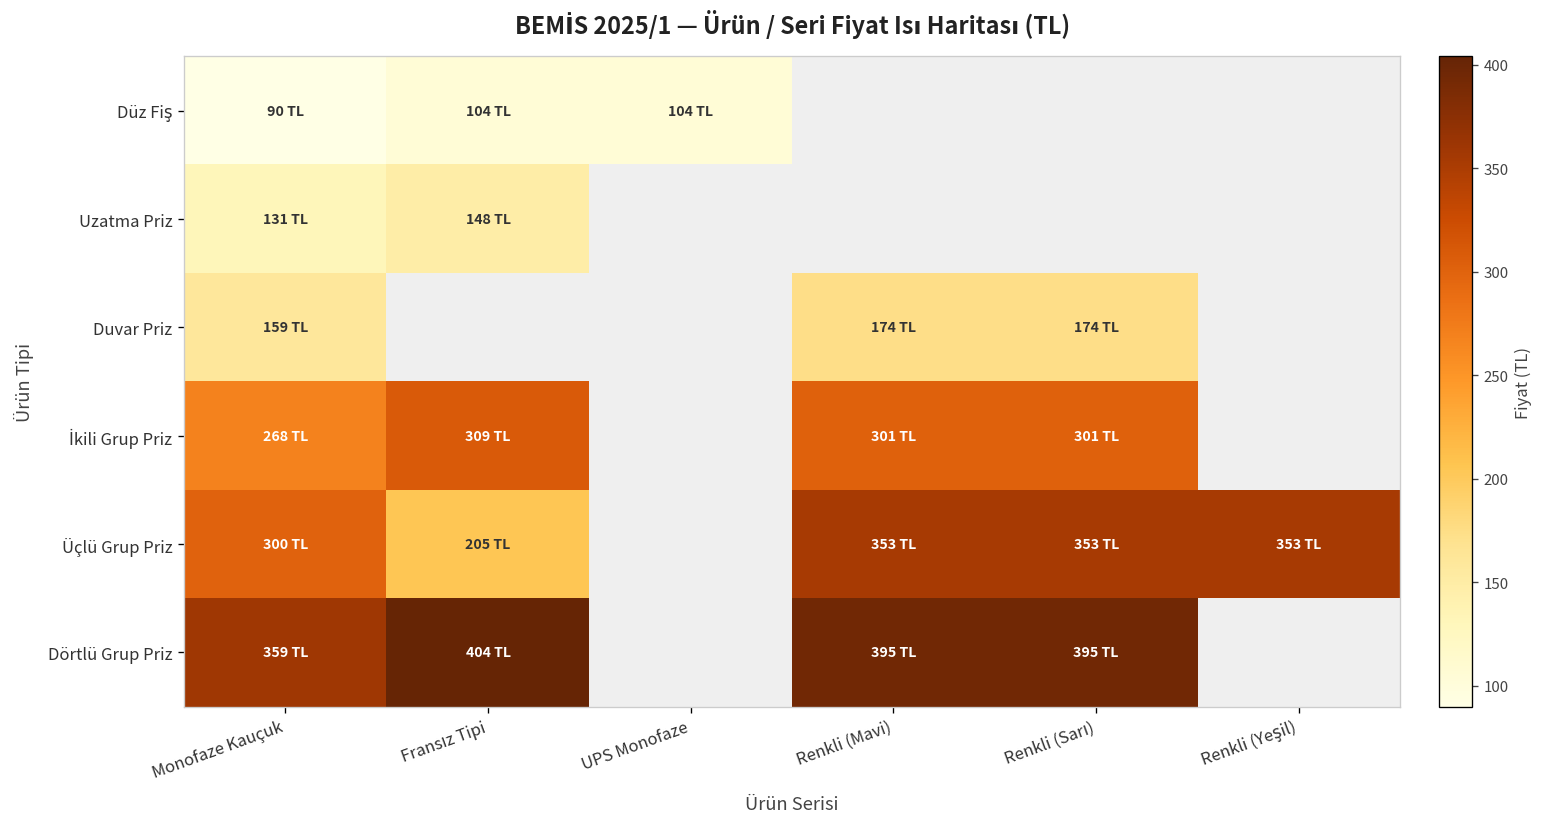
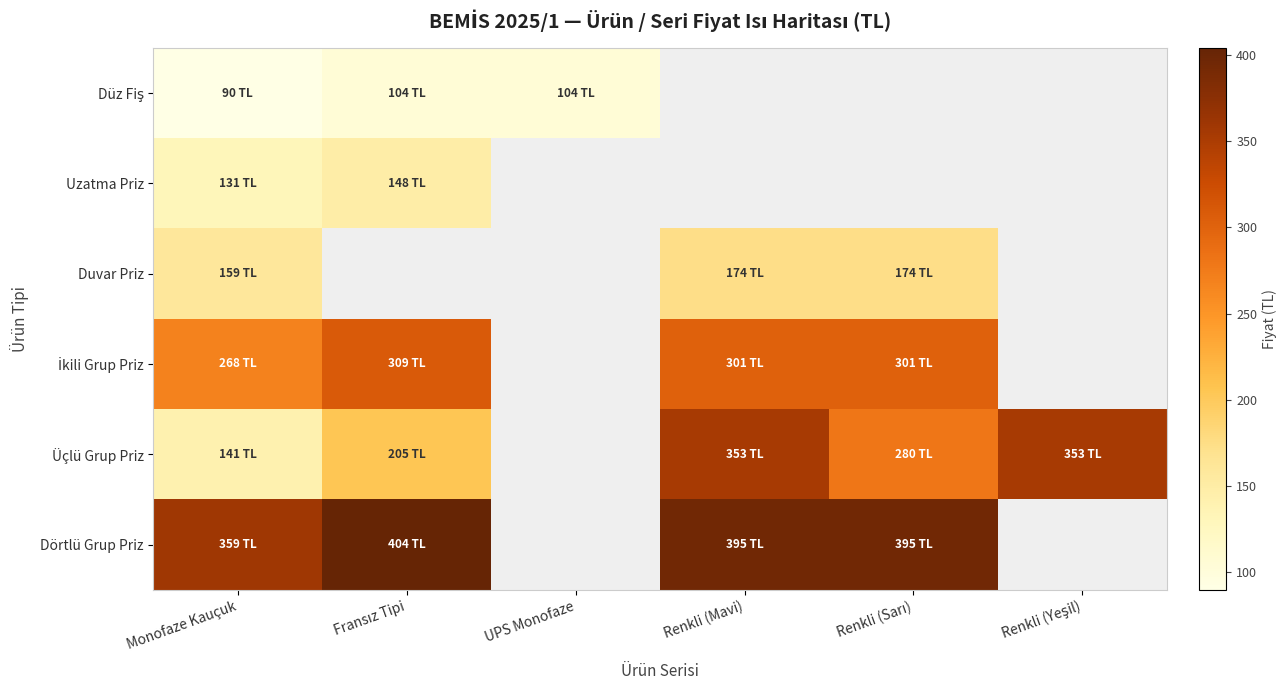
  {
    "Düz Fiş": {
      "Monofaze Kauçuk": 90,
      "Fransız Tipi": 104,
      "UPS Monofaze": 104
    },
    "Uzatma Priz": {
      "Monofaze Kauçuk": 131,
      "Fransız Tipi": 148
    },
    "Duvar Priz": {
      "Monofaze Kauçuk": 159,
      "Renkli (Mavi)": 174,
      "Renkli (Sarı)": 174
    },
    "İkili Grup Priz": {
      "Monofaze Kauçuk": 268,
      "Fransız Tipi": 309,
      "Renkli (Mavi)": 301,
      "Renkli (Sarı)": 301
    },
    "Üçlü Grup Priz": {
-     "Monofaze Kauçuk": 300,
+     "Monofaze Kauçuk": 141,
      "Fransız Tipi": 205,
      "Renkli (Mavi)": 353,
-     "Renkli (Sarı)": 353,
+     "Renkli (Sarı)": 280,
      "Renkli (Yeşil)": 353
    },
    "Dörtlü Grup Priz": {
      "Monofaze Kauçuk": 359,
      "Fransız Tipi": 404,
      "Renkli (Mavi)": 395,
      "Renkli (Sarı)": 395
    }
  }
